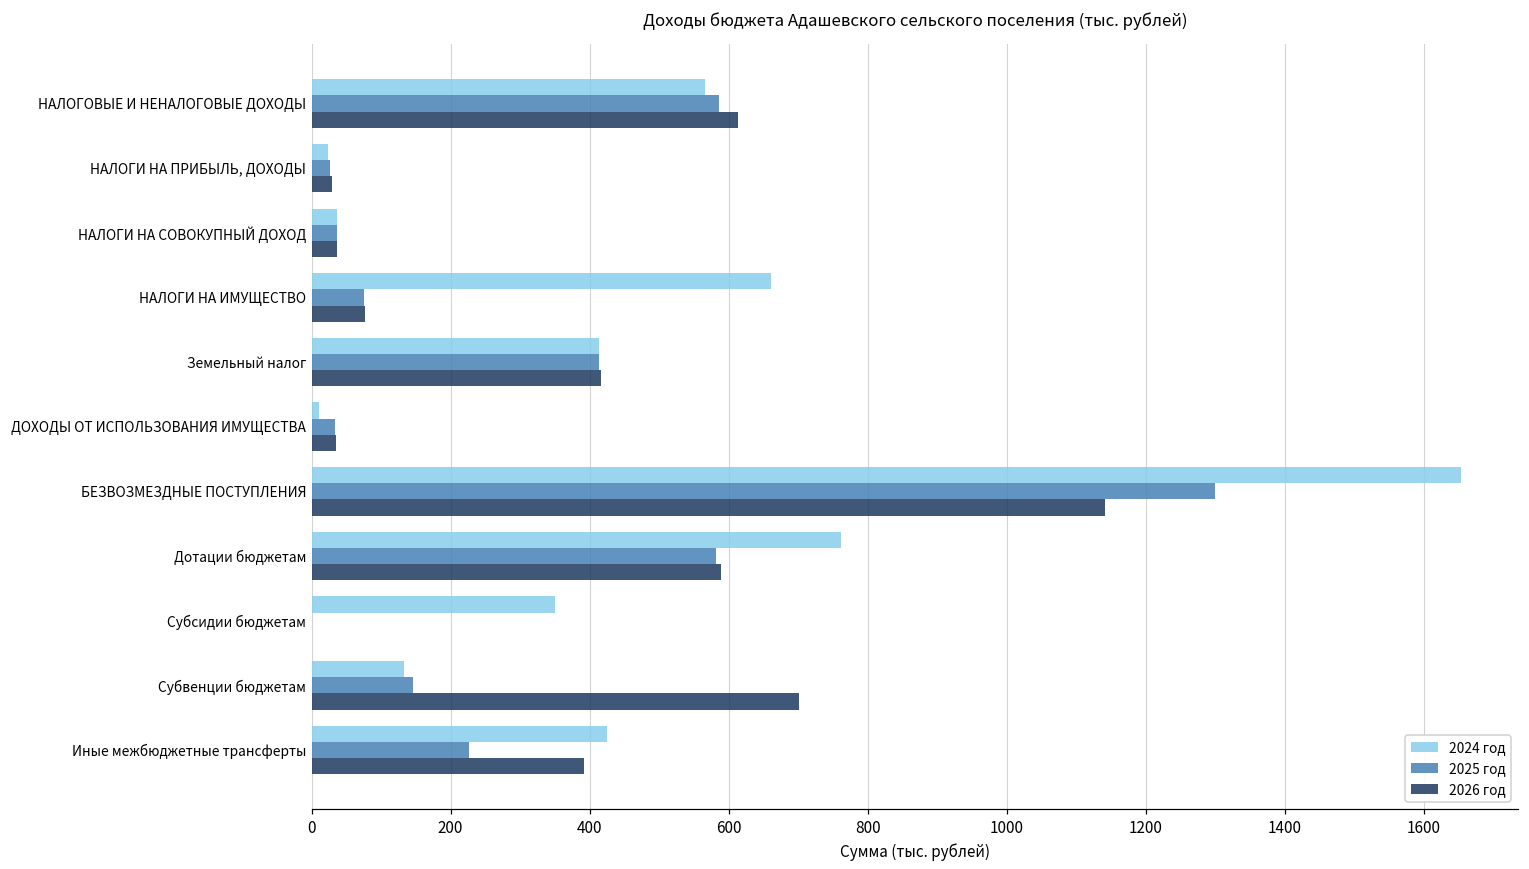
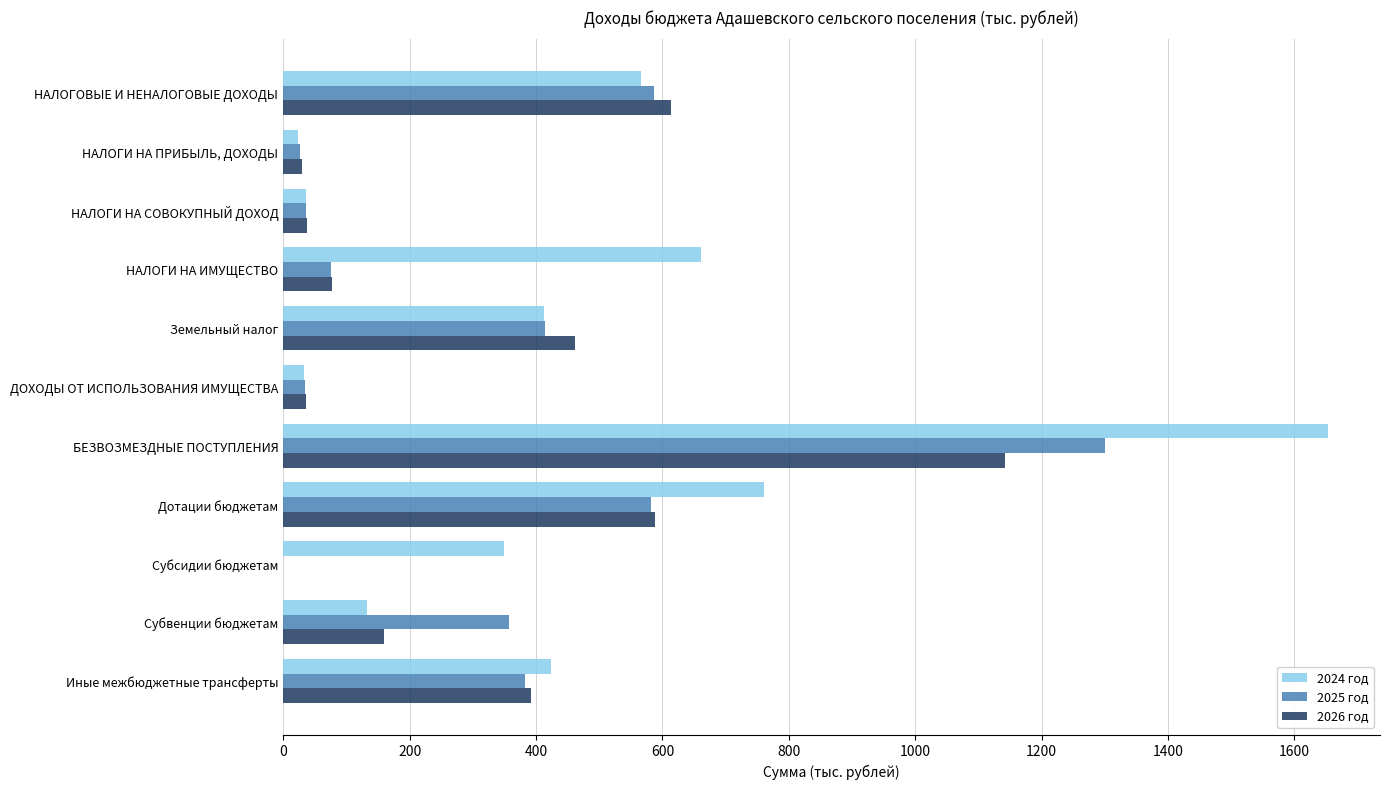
  {
    "2024 год": {
      "НАЛОГОВЫЕ И НЕНАЛОГОВЫЕ ДОХОДЫ": 570,
      "НАЛОГИ НА ПРИБЫЛЬ, ДОХОДЫ": 20,
      "НАЛОГИ НА СОВОКУПНЫЙ ДОХОД": 40,
      "НАЛОГИ НА ИМУЩЕСТВО": 660,
      "Земельный налог": 410,
-     "ДОХОДЫ ОТ ИСПОЛЬЗОВАНИЯ ИМУЩЕСТВА": 10,
+     "ДОХОДЫ ОТ ИСПОЛЬЗОВАНИЯ ИМУЩЕСТВА": 30,
      "БЕЗВОЗМЕЗДНЫЕ ПОСТУПЛЕНИЯ": 1650,
      "Дотации бюджетам": 760,
      "Субсидии бюджетам": 350,
      "Субвенции бюджетам": 130,
      "Иные межбюджетные трансферты": 420
    },
    "2025 год": {
      "НАЛОГОВЫЕ И НЕНАЛОГОВЫЕ ДОХОДЫ": 590,
      "НАЛОГИ НА ПРИБЫЛЬ, ДОХОДЫ": 30,
      "НАЛОГИ НА СОВОКУПНЫЙ ДОХОД": 40,
      "НАЛОГИ НА ИМУЩЕСТВО": 80,
      "Земельный налог": 410,
      "ДОХОДЫ ОТ ИСПОЛЬЗОВАНИЯ ИМУЩЕСТВА": 30,
      "БЕЗВОЗМЕЗДНЫЕ ПОСТУПЛЕНИЯ": 1300,
      "Дотации бюджетам": 580,
      "Субсидии бюджетам": 0,
-     "Субвенции бюджетам": 150,
-     "Иные межбюджетные трансферты": 230
+     "Субвенции бюджетам": 360,
+     "Иные межбюджетные трансферты": 380
    },
    "2026 год": {
      "НАЛОГОВЫЕ И НЕНАЛОГОВЫЕ ДОХОДЫ": 610,
      "НАЛОГИ НА ПРИБЫЛЬ, ДОХОДЫ": 30,
      "НАЛОГИ НА СОВОКУПНЫЙ ДОХОД": 40,
      "НАЛОГИ НА ИМУЩЕСТВО": 80,
-     "Земельный налог": 420,
+     "Земельный налог": 460,
      "ДОХОДЫ ОТ ИСПОЛЬЗОВАНИЯ ИМУЩЕСТВА": 40,
      "БЕЗВОЗМЕЗДНЫЕ ПОСТУПЛЕНИЯ": 1140,
      "Дотации бюджетам": 590,
      "Субсидии бюджетам": 0,
-     "Субвенции бюджетам": 700,
+     "Субвенции бюджетам": 160,
      "Иные межбюджетные трансферты": 390
    }
  }
